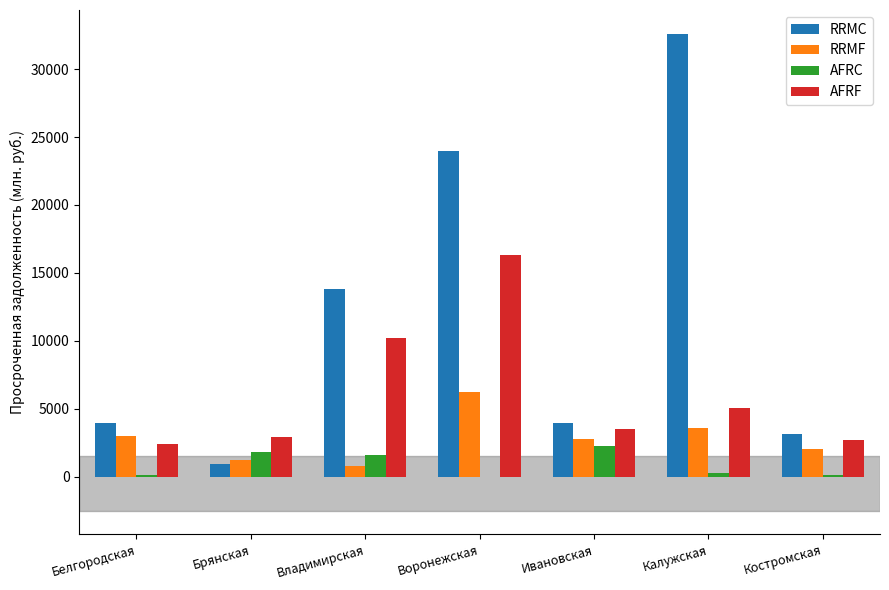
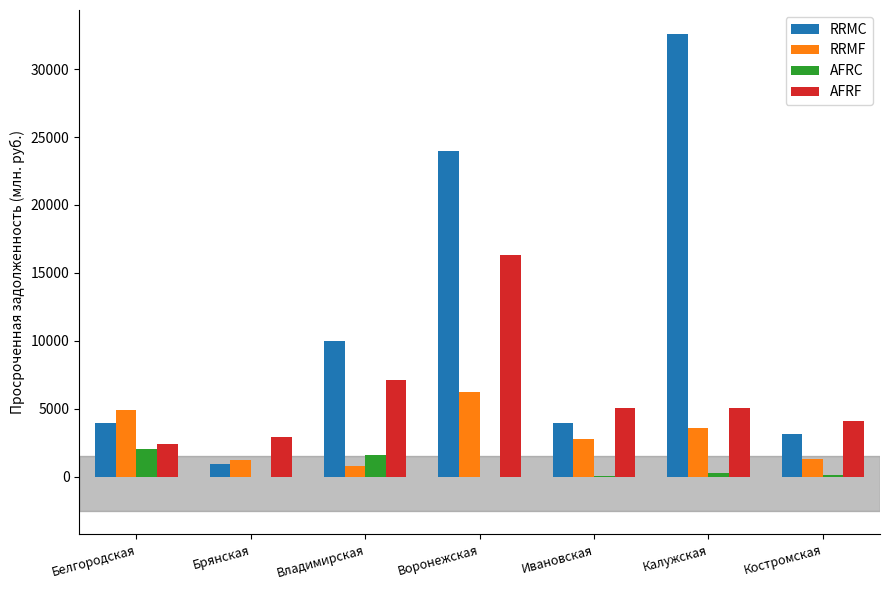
  {
    "RRMC": {
      "Белгородская": 3900,
      "Брянская": 900,
-     "Владимирская": 13800,
+     "Владимирская": 10000,
      "Воронежская": 24000,
      "Ивановская": 4000,
      "Калужская": 32600,
      "Костромская": 3100
    },
    "RRMF": {
-     "Белгородская": 3000,
+     "Белгородская": 4900,
      "Брянская": 1200,
      "Владимирская": 800,
      "Воронежская": 6200,
      "Ивановская": 2700,
      "Калужская": 3600,
-     "Костромская": 2000
+     "Костромская": 1300
    },
    "AFRC": {
-     "Белгородская": 100,
-     "Брянская": 1800,
+     "Белгородская": 2000,
+     "Брянская": 0,
      "Владимирская": 1600,
      "Воронежская": 0,
-     "Ивановская": 2300,
+     "Ивановская": 100,
      "Калужская": 300
    },
    "AFRF": {
      "Белгородская": 2400,
      "Брянская": 2900,
-     "Владимирская": 10200,
+     "Владимирская": 7100,
      "Воронежская": 16300,
-     "Ивановская": 3500,
+     "Ивановская": 5100,
      "Калужская": 5000,
-     "Костромская": 2700
+     "Костромская": 4100
    }
  }
